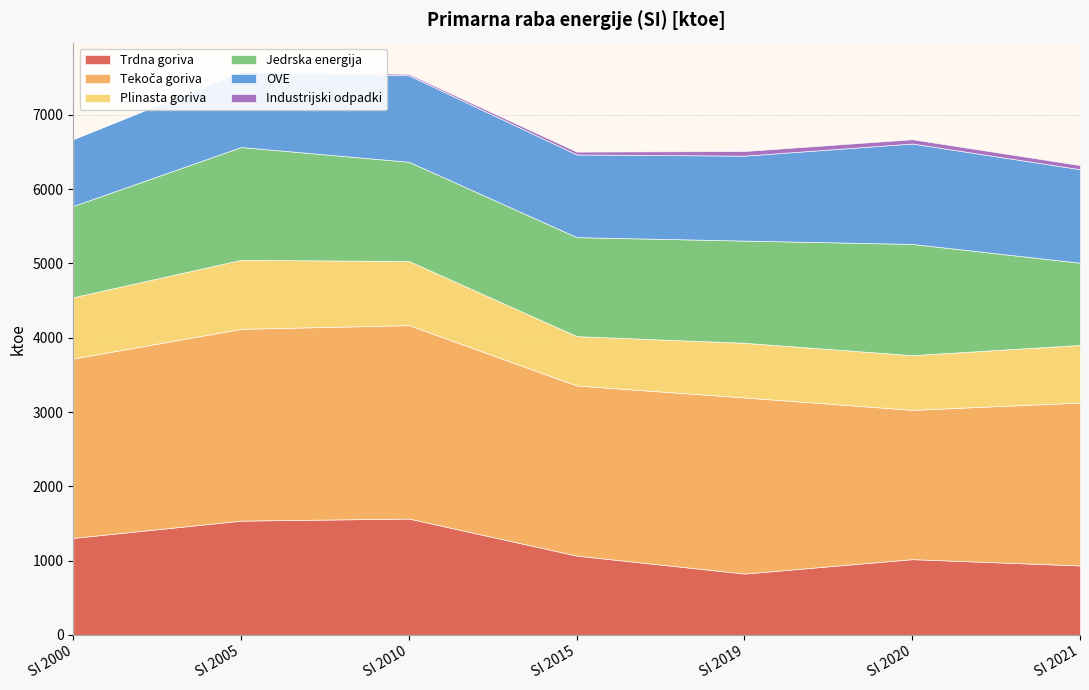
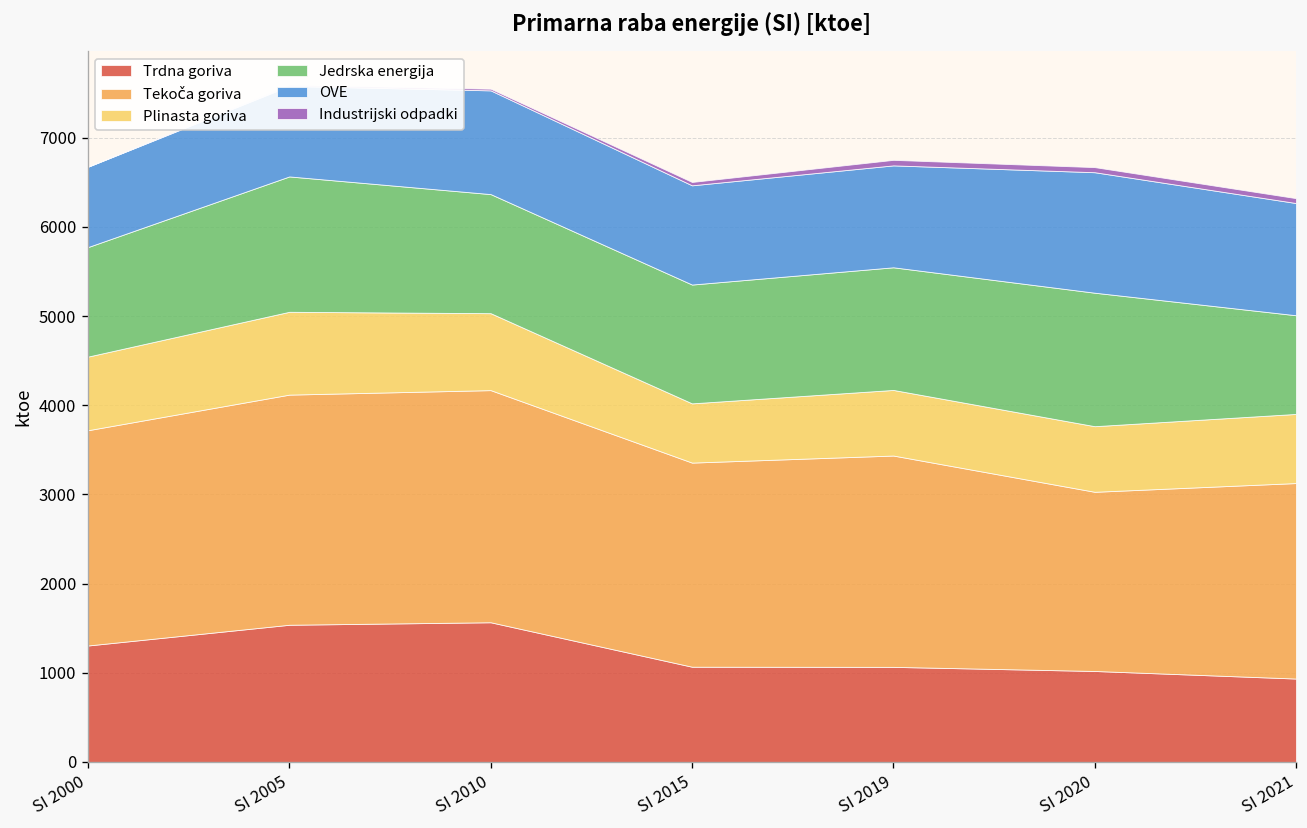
  {
    "Trdna goriva": {
      "SI 2000": 1300,
      "SI 2005": 1500,
      "SI 2010": 1600,
      "SI 2015": 1100,
-     "SI 2019": 800,
+     "SI 2019": 1100,
      "SI 2020": 1000,
      "SI 2021": 900
    },
    "Jedrska energija": {
      "SI 2000": 1200,
      "SI 2005": 1500,
      "SI 2010": 1300,
      "SI 2015": 1300,
      "SI 2019": 1400,
      "SI 2020": 1500,
      "SI 2021": 1100
    },
    "OVE": {
      "SI 2015": 1100,
      "SI 2019": 1100,
      "SI 2020": 1400,
      "SI 2021": 1300
    },
    "Industrijski odpadki": {
      "SI 2015": 0,
      "SI 2019": 100,
      "SI 2020": 100,
      "SI 2021": 100
    }
  }
